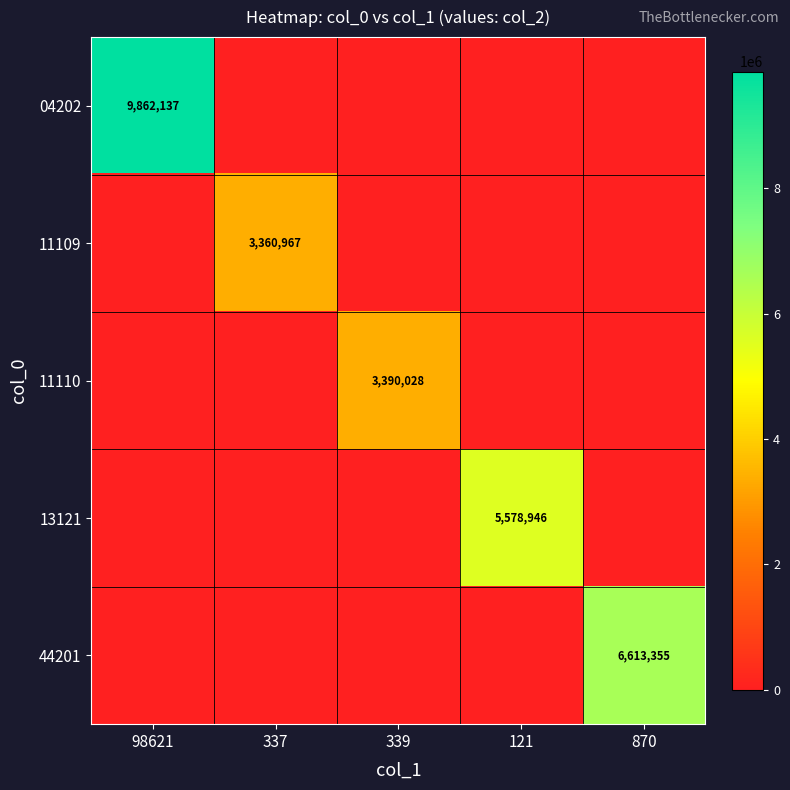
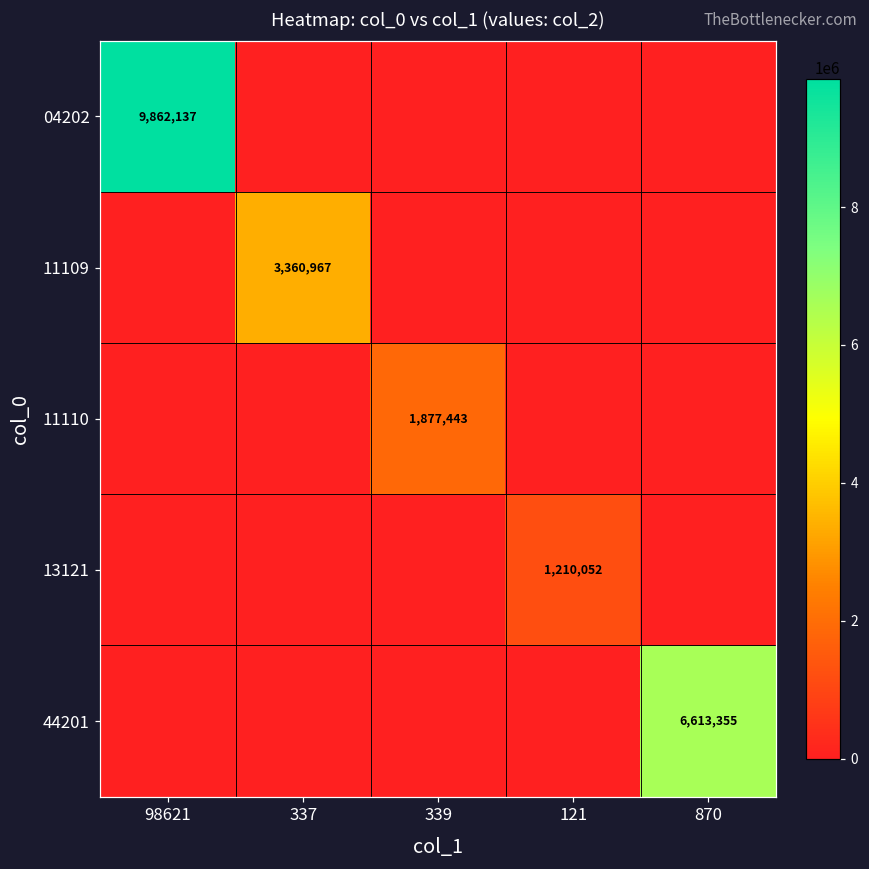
  {
    "04202": {
      "98621": "9,862,137"
    },
    "11109": {
      "337": "3,360,967"
    },
    "11110": {
-     "339": "3,390,028"
+     "339": "1,877,443"
    },
    "13121": {
-     "121": "5,578,946"
+     "121": "1,210,052"
    },
    "44201": {
      "870": "6,613,355"
    }
  }
